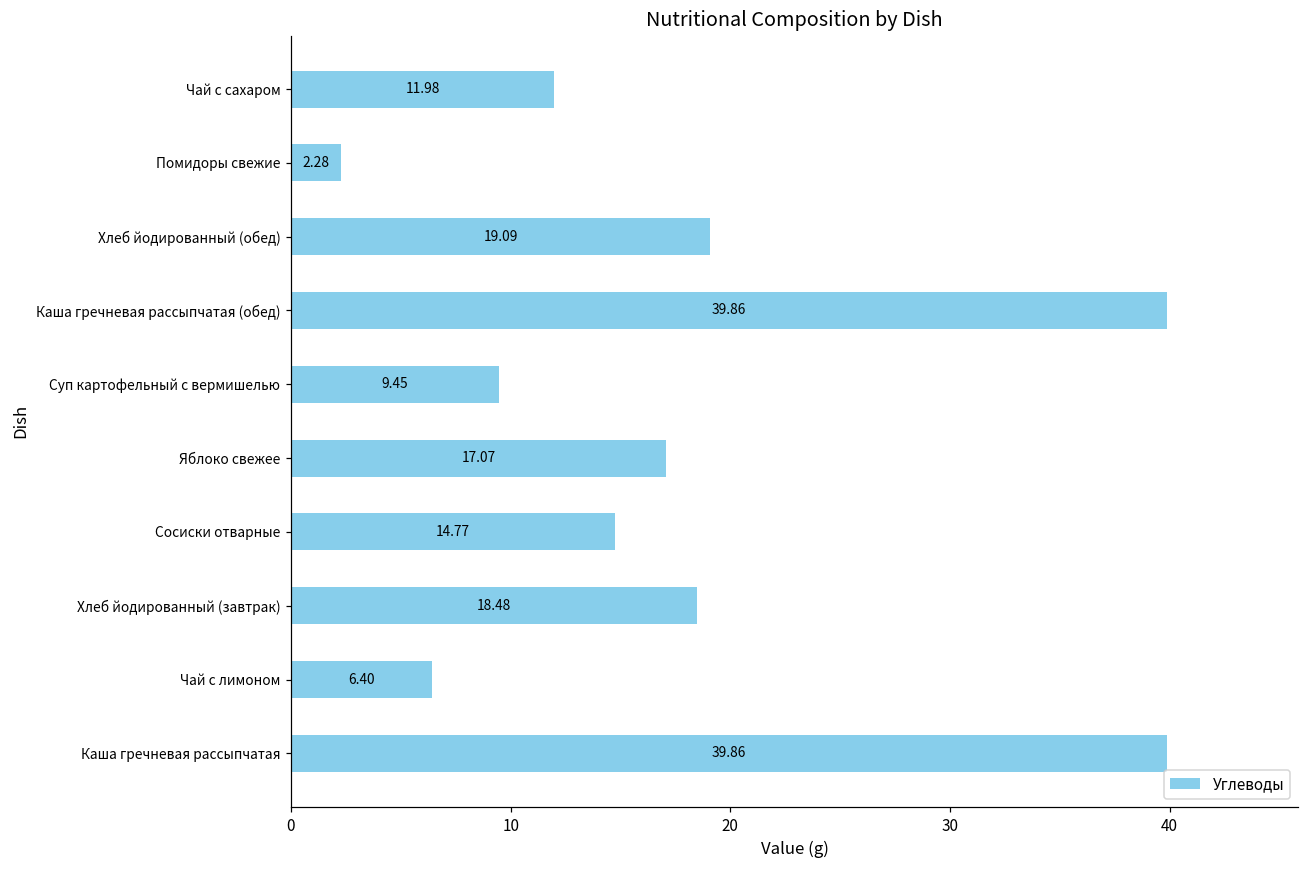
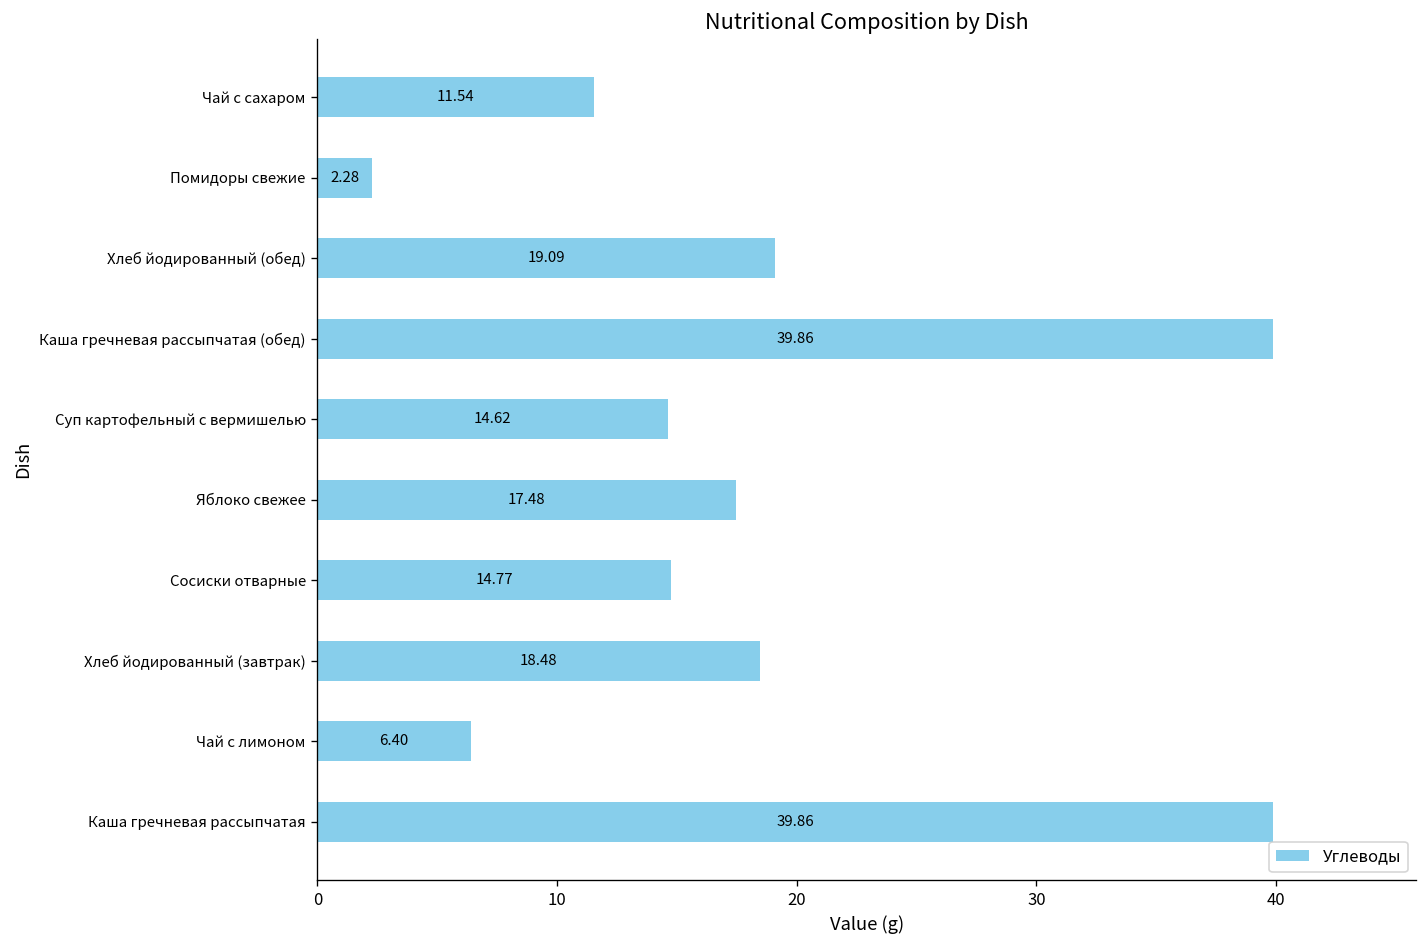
  {
-   "Чай с сахаром": 11.98,
+   "Чай с сахаром": 11.54,
    "Помидоры свежие": 2.28,
    "Хлеб йодированный (обед)": 19.09,
    "Каша гречневая рассыпчатая (обед)": 39.86,
-   "Суп картофельный с вермишелью": 9.45,
-   "Яблоко свежее": 17.07,
+   "Суп картофельный с вермишелью": 14.62,
+   "Яблоко свежее": 17.48,
    "Сосиски отварные": 14.77,
    "Хлеб йодированный (завтрак)": 18.48,
    "Чай с лимоном": 6.40,
    "Каша гречневая рассыпчатая": 39.86
  }
